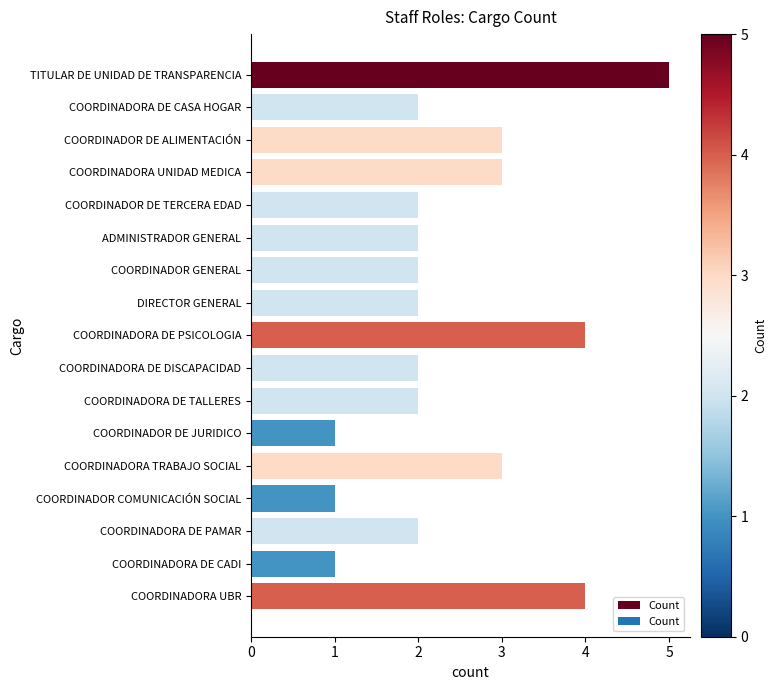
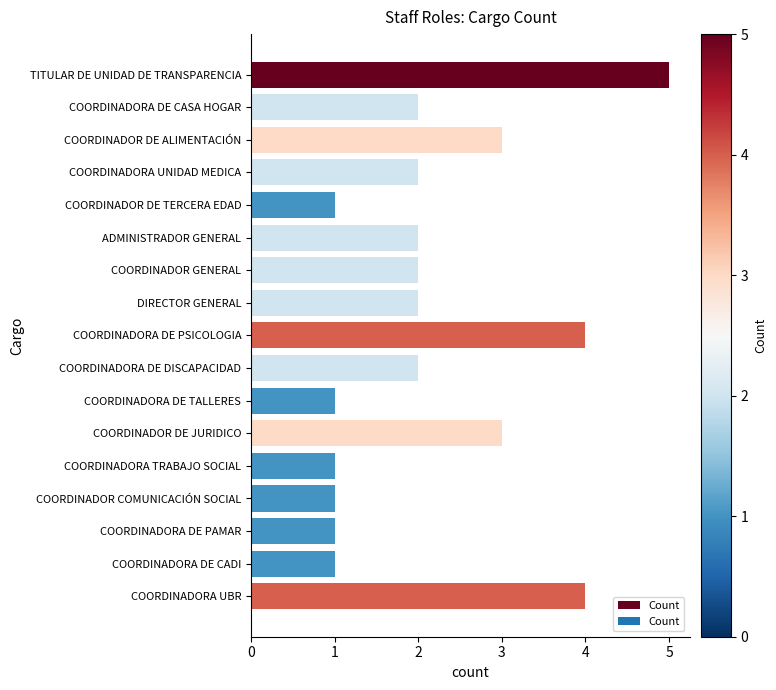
  {
    "TITULAR DE UNIDAD DE TRANSPARENCIA": 5,
    "COORDINADORA DE CASA HOGAR": 2,
    "COORDINADOR DE ALIMENTACIÓN": 3,
-   "COORDINADORA UNIDAD MEDICA": 3,
-   "COORDINADOR DE TERCERA EDAD": 2,
+   "COORDINADORA UNIDAD MEDICA": 2,
+   "COORDINADOR DE TERCERA EDAD": 1,
    "ADMINISTRADOR GENERAL": 2,
    "COORDINADOR GENERAL": 2,
    "DIRECTOR GENERAL": 2,
    "COORDINADORA DE PSICOLOGIA": 4,
    "COORDINADORA DE DISCAPACIDAD": 2,
-   "COORDINADORA DE TALLERES": 2,
-   "COORDINADOR DE JURIDICO": 1,
-   "COORDINADORA TRABAJO SOCIAL": 3,
+   "COORDINADORA DE TALLERES": 1,
+   "COORDINADOR DE JURIDICO": 3,
+   "COORDINADORA TRABAJO SOCIAL": 1,
    "COORDINADOR COMUNICACIÓN SOCIAL": 1,
-   "COORDINADORA DE PAMAR": 2,
+   "COORDINADORA DE PAMAR": 1,
    "COORDINADORA DE CADI": 1,
    "COORDINADORA UBR": 4
  }
